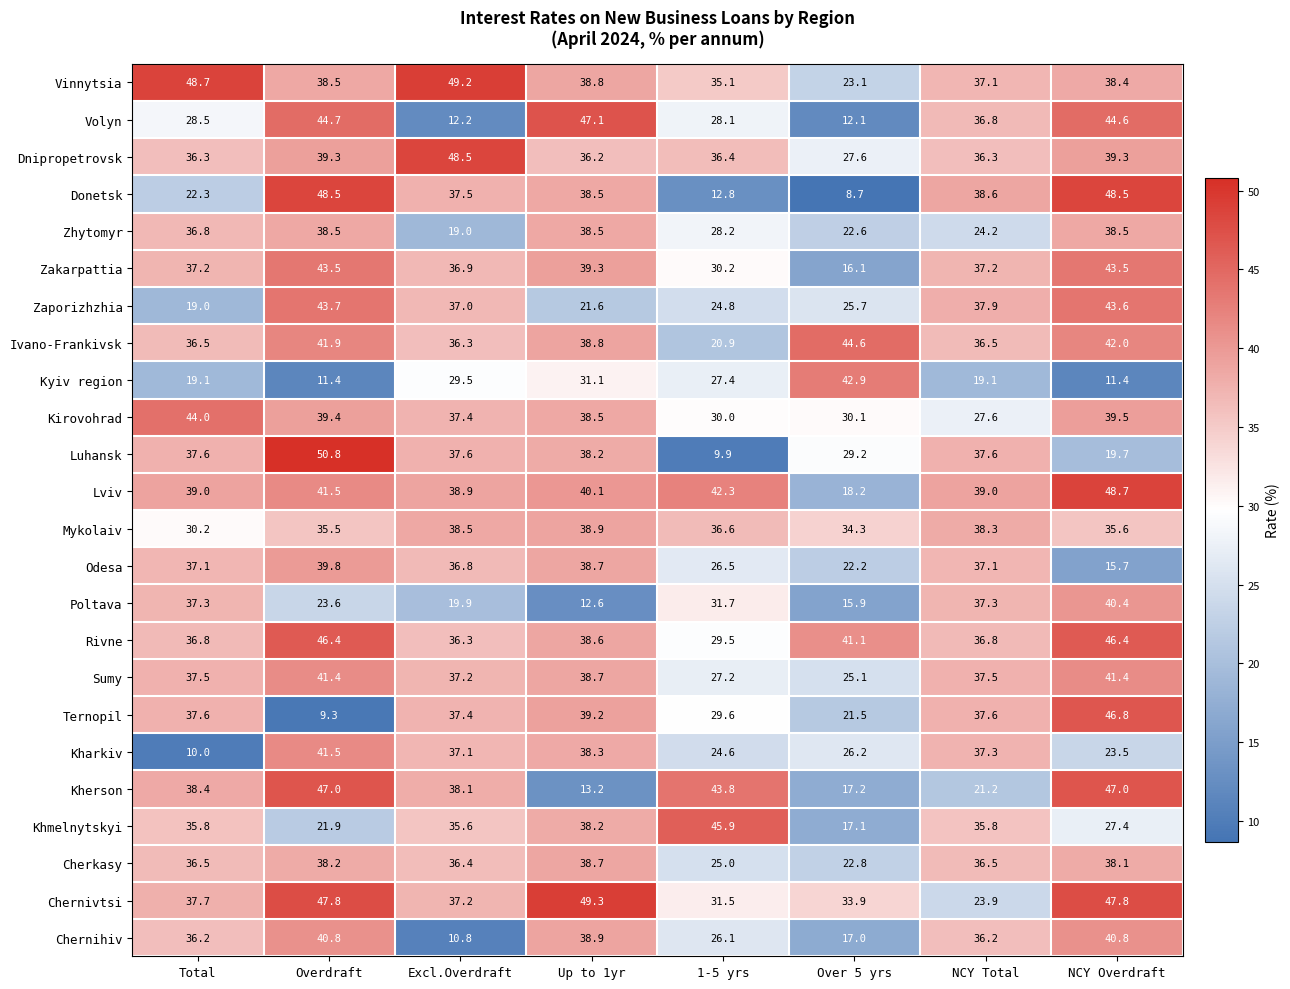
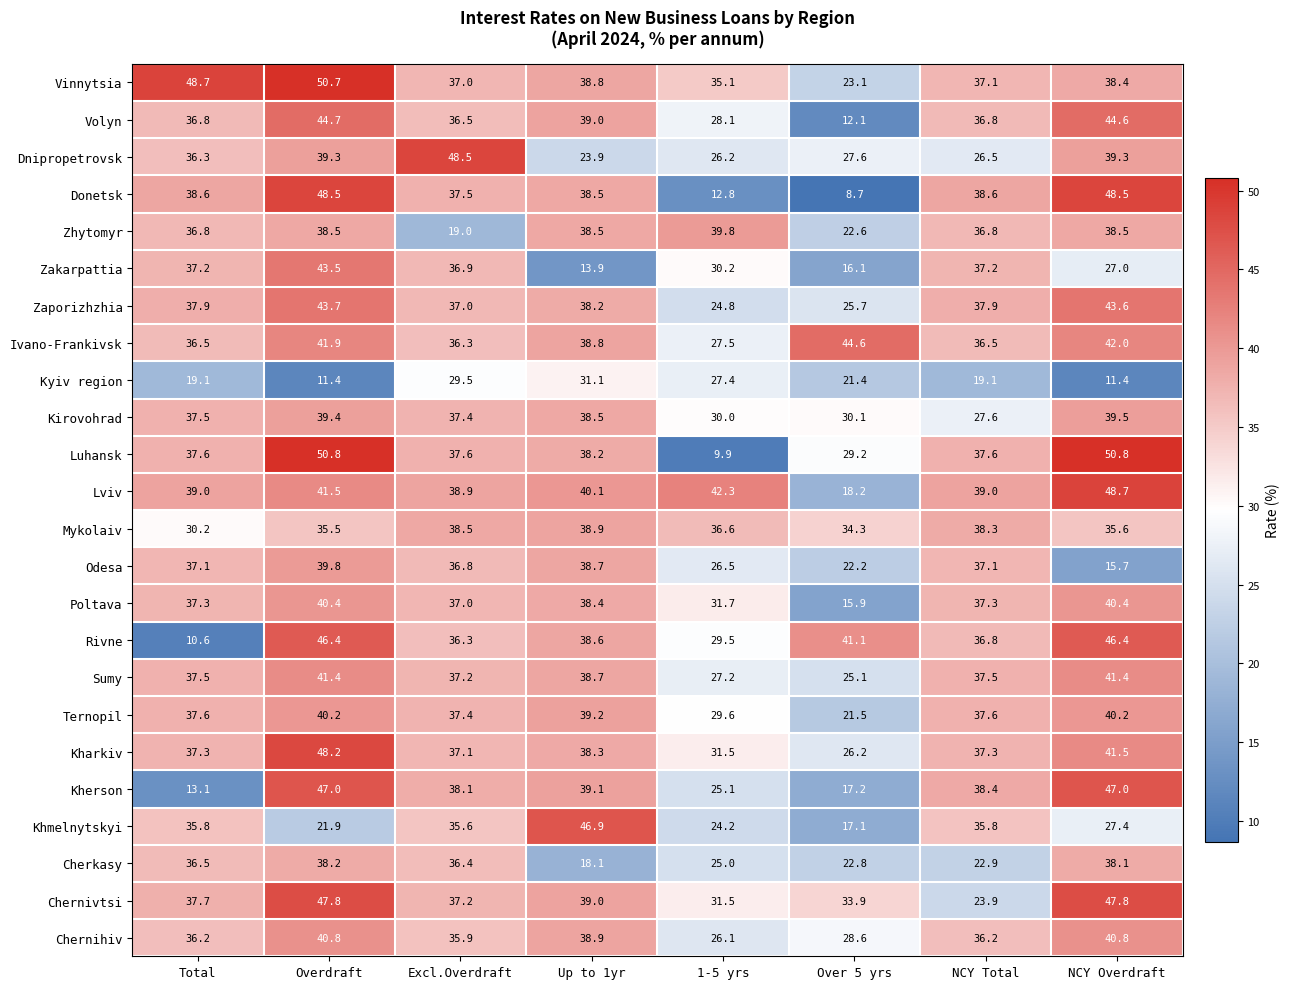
  {
    "Vinnytsia": {
      "Total": 48.7,
-     "Overdraft": 38.5,
-     "Excl.Overdraft": 49.2,
+     "Overdraft": 50.7,
+     "Excl.Overdraft": 37.0,
      "Up to 1yr": 38.8,
      "1-5 yrs": 35.1,
      "Over 5 yrs": 23.1,
      "NCY Total": 37.1,
      "NCY Overdraft": 38.4
    },
    "Volyn": {
-     "Total": 28.5,
+     "Total": 36.8,
      "Overdraft": 44.7,
-     "Excl.Overdraft": 12.2,
-     "Up to 1yr": 47.1,
+     "Excl.Overdraft": 36.5,
+     "Up to 1yr": 39.0,
      "1-5 yrs": 28.1,
      "Over 5 yrs": 12.1,
      "NCY Total": 36.8,
      "NCY Overdraft": 44.6
    },
    "Dnipropetrovsk": {
      "Total": 36.3,
      "Overdraft": 39.3,
      "Excl.Overdraft": 48.5,
-     "Up to 1yr": 36.2,
-     "1-5 yrs": 36.4,
+     "Up to 1yr": 23.9,
+     "1-5 yrs": 26.2,
      "Over 5 yrs": 27.6,
-     "NCY Total": 36.3,
+     "NCY Total": 26.5,
      "NCY Overdraft": 39.3
    },
    "Donetsk": {
-     "Total": 22.3,
+     "Total": 38.6,
      "Overdraft": 48.5,
      "Excl.Overdraft": 37.5,
      "Up to 1yr": 38.5,
      "1-5 yrs": 12.8,
      "Over 5 yrs": 8.7,
      "NCY Total": 38.6,
      "NCY Overdraft": 48.5
    },
    "Zhytomyr": {
      "Total": 36.8,
      "Overdraft": 38.5,
      "Excl.Overdraft": 19.0,
      "Up to 1yr": 38.5,
-     "1-5 yrs": 28.2,
+     "1-5 yrs": 39.8,
      "Over 5 yrs": 22.6,
-     "NCY Total": 24.2,
+     "NCY Total": 36.8,
      "NCY Overdraft": 38.5
    },
    "Zakarpattia": {
      "Total": 37.2,
      "Overdraft": 43.5,
      "Excl.Overdraft": 36.9,
-     "Up to 1yr": 39.3,
+     "Up to 1yr": 13.9,
      "1-5 yrs": 30.2,
      "Over 5 yrs": 16.1,
      "NCY Total": 37.2,
-     "NCY Overdraft": 43.5
+     "NCY Overdraft": 27.0
    },
    "Zaporizhzhia": {
-     "Total": 19.0,
+     "Total": 37.9,
      "Overdraft": 43.7,
      "Excl.Overdraft": 37.0,
-     "Up to 1yr": 21.6,
+     "Up to 1yr": 38.2,
      "1-5 yrs": 24.8,
      "Over 5 yrs": 25.7,
      "NCY Total": 37.9,
      "NCY Overdraft": 43.6
    },
    "Ivano-Frankivsk": {
      "Total": 36.5,
      "Overdraft": 41.9,
      "Excl.Overdraft": 36.3,
      "Up to 1yr": 38.8,
-     "1-5 yrs": 20.9,
+     "1-5 yrs": 27.5,
      "Over 5 yrs": 44.6,
      "NCY Total": 36.5,
      "NCY Overdraft": 42.0
    },
    "Kyiv region": {
      "Total": 19.1,
      "Overdraft": 11.4,
      "Excl.Overdraft": 29.5,
      "Up to 1yr": 31.1,
      "1-5 yrs": 27.4,
-     "Over 5 yrs": 42.9,
+     "Over 5 yrs": 21.4,
      "NCY Total": 19.1,
      "NCY Overdraft": 11.4
    },
    "Kirovohrad": {
-     "Total": 44.0,
+     "Total": 37.5,
      "Overdraft": 39.4,
      "Excl.Overdraft": 37.4,
      "Up to 1yr": 38.5,
      "1-5 yrs": 30.0,
      "Over 5 yrs": 30.1,
      "NCY Total": 27.6,
      "NCY Overdraft": 39.5
    },
    "Luhansk": {
      "Total": 37.6,
      "Overdraft": 50.8,
      "Excl.Overdraft": 37.6,
      "Up to 1yr": 38.2,
      "1-5 yrs": 9.9,
      "Over 5 yrs": 29.2,
      "NCY Total": 37.6,
-     "NCY Overdraft": 19.7
+     "NCY Overdraft": 50.8
    },
    "Lviv": {
      "Total": 39.0,
      "Overdraft": 41.5,
      "Excl.Overdraft": 38.9,
      "Up to 1yr": 40.1,
      "1-5 yrs": 42.3,
      "Over 5 yrs": 18.2,
      "NCY Total": 39.0,
      "NCY Overdraft": 48.7
    },
    "Mykolaiv": {
      "Total": 30.2,
      "Overdraft": 35.5,
      "Excl.Overdraft": 38.5,
      "Up to 1yr": 38.9,
      "1-5 yrs": 36.6,
      "Over 5 yrs": 34.3,
      "NCY Total": 38.3,
      "NCY Overdraft": 35.6
    },
    "Odesa": {
      "Total": 37.1,
      "Overdraft": 39.8,
      "Excl.Overdraft": 36.8,
      "Up to 1yr": 38.7,
      "1-5 yrs": 26.5,
      "Over 5 yrs": 22.2,
      "NCY Total": 37.1,
      "NCY Overdraft": 15.7
    },
    "Poltava": {
      "Total": 37.3,
-     "Overdraft": 23.6,
-     "Excl.Overdraft": 19.9,
-     "Up to 1yr": 12.6,
+     "Overdraft": 40.4,
+     "Excl.Overdraft": 37.0,
+     "Up to 1yr": 38.4,
      "1-5 yrs": 31.7,
      "Over 5 yrs": 15.9,
      "NCY Total": 37.3,
      "NCY Overdraft": 40.4
    },
    "Rivne": {
-     "Total": 36.8,
+     "Total": 10.6,
      "Overdraft": 46.4,
      "Excl.Overdraft": 36.3,
      "Up to 1yr": 38.6,
      "1-5 yrs": 29.5,
      "Over 5 yrs": 41.1,
      "NCY Total": 36.8,
      "NCY Overdraft": 46.4
    },
    "Sumy": {
      "Total": 37.5,
      "Overdraft": 41.4,
      "Excl.Overdraft": 37.2,
      "Up to 1yr": 38.7,
      "1-5 yrs": 27.2,
      "Over 5 yrs": 25.1,
      "NCY Total": 37.5,
      "NCY Overdraft": 41.4
    },
    "Ternopil": {
      "Total": 37.6,
-     "Overdraft": 9.3,
+     "Overdraft": 40.2,
      "Excl.Overdraft": 37.4,
      "Up to 1yr": 39.2,
      "1-5 yrs": 29.6,
      "Over 5 yrs": 21.5,
      "NCY Total": 37.6,
-     "NCY Overdraft": 46.8
+     "NCY Overdraft": 40.2
    },
    "Kharkiv": {
-     "Total": 10.0,
-     "Overdraft": 41.5,
+     "Total": 37.3,
+     "Overdraft": 48.2,
      "Excl.Overdraft": 37.1,
      "Up to 1yr": 38.3,
-     "1-5 yrs": 24.6,
+     "1-5 yrs": 31.5,
      "Over 5 yrs": 26.2,
      "NCY Total": 37.3,
-     "NCY Overdraft": 23.5
+     "NCY Overdraft": 41.5
    },
    "Kherson": {
-     "Total": 38.4,
+     "Total": 13.1,
      "Overdraft": 47.0,
      "Excl.Overdraft": 38.1,
-     "Up to 1yr": 13.2,
-     "1-5 yrs": 43.8,
+     "Up to 1yr": 39.1,
+     "1-5 yrs": 25.1,
      "Over 5 yrs": 17.2,
-     "NCY Total": 21.2,
+     "NCY Total": 38.4,
      "NCY Overdraft": 47.0
    },
    "Khmelnytskyi": {
      "Total": 35.8,
      "Overdraft": 21.9,
      "Excl.Overdraft": 35.6,
-     "Up to 1yr": 38.2,
-     "1-5 yrs": 45.9,
+     "Up to 1yr": 46.9,
+     "1-5 yrs": 24.2,
      "Over 5 yrs": 17.1,
      "NCY Total": 35.8,
      "NCY Overdraft": 27.4
    },
    "Cherkasy": {
      "Total": 36.5,
      "Overdraft": 38.2,
      "Excl.Overdraft": 36.4,
-     "Up to 1yr": 38.7,
+     "Up to 1yr": 18.1,
      "1-5 yrs": 25.0,
      "Over 5 yrs": 22.8,
-     "NCY Total": 36.5,
+     "NCY Total": 22.9,
      "NCY Overdraft": 38.1
    },
    "Chernivtsi": {
      "Total": 37.7,
      "Overdraft": 47.8,
      "Excl.Overdraft": 37.2,
-     "Up to 1yr": 49.3,
+     "Up to 1yr": 39.0,
      "1-5 yrs": 31.5,
      "Over 5 yrs": 33.9,
      "NCY Total": 23.9,
      "NCY Overdraft": 47.8
    },
    "Chernihiv": {
      "Total": 36.2,
      "Overdraft": 40.8,
-     "Excl.Overdraft": 10.8,
+     "Excl.Overdraft": 35.9,
      "Up to 1yr": 38.9,
      "1-5 yrs": 26.1,
-     "Over 5 yrs": 17.0,
+     "Over 5 yrs": 28.6,
      "NCY Total": 36.2,
      "NCY Overdraft": 40.8
    }
  }
